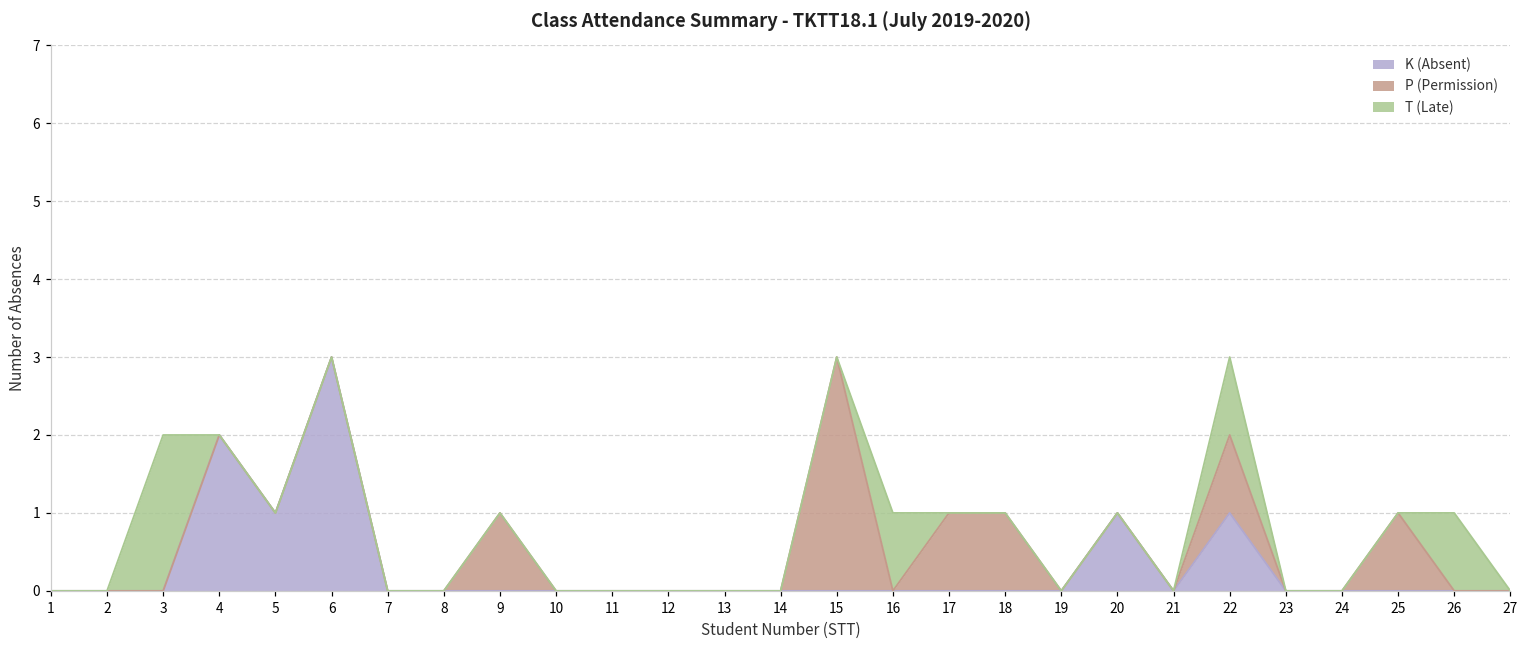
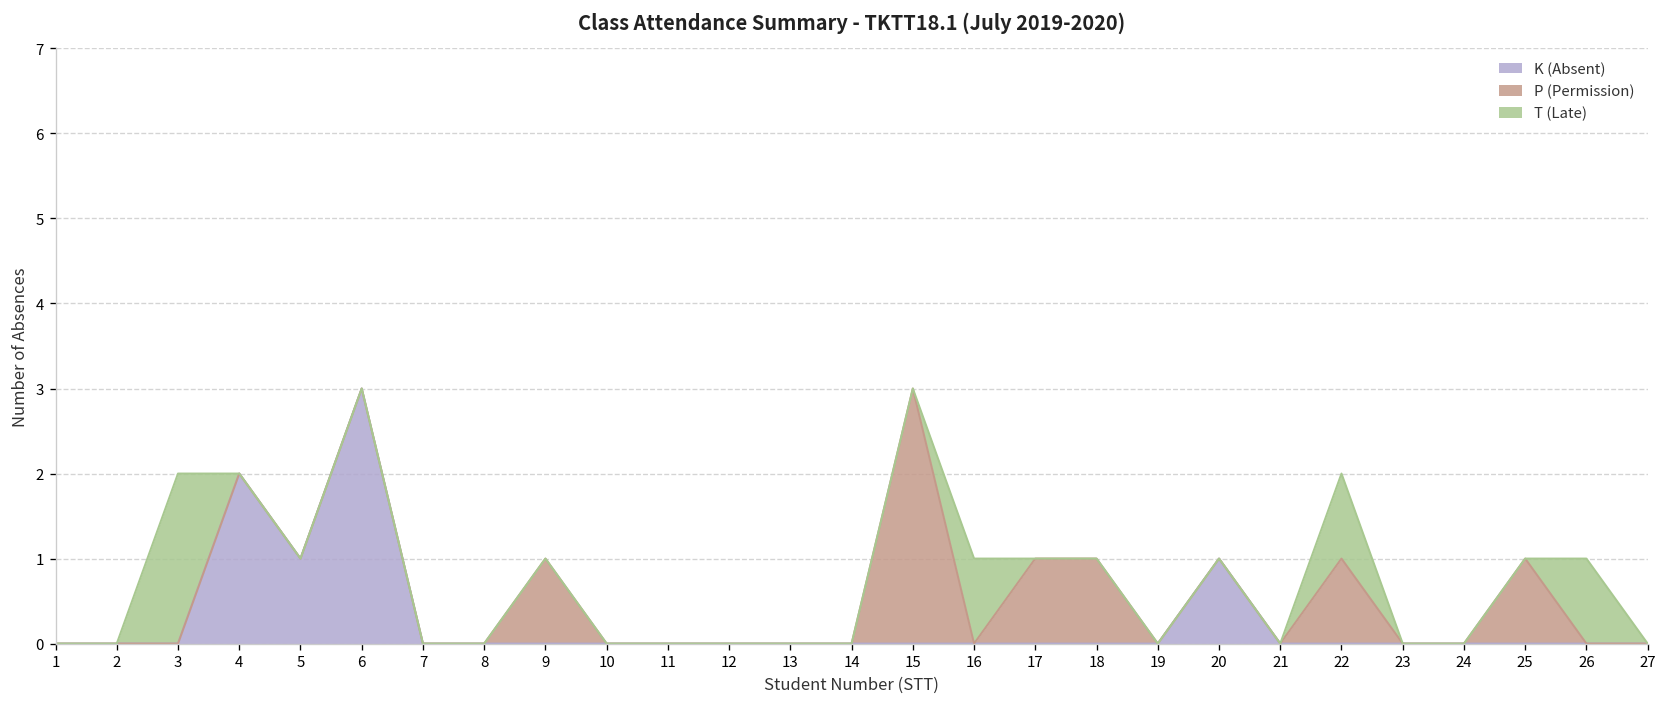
  {
    "K (Absent)": {
      "9": 0,
      "15": 0,
      "17": 0,
      "18": 0,
-     "22": 1,
+     "22": 0,
      "25": 0
    }
  }
